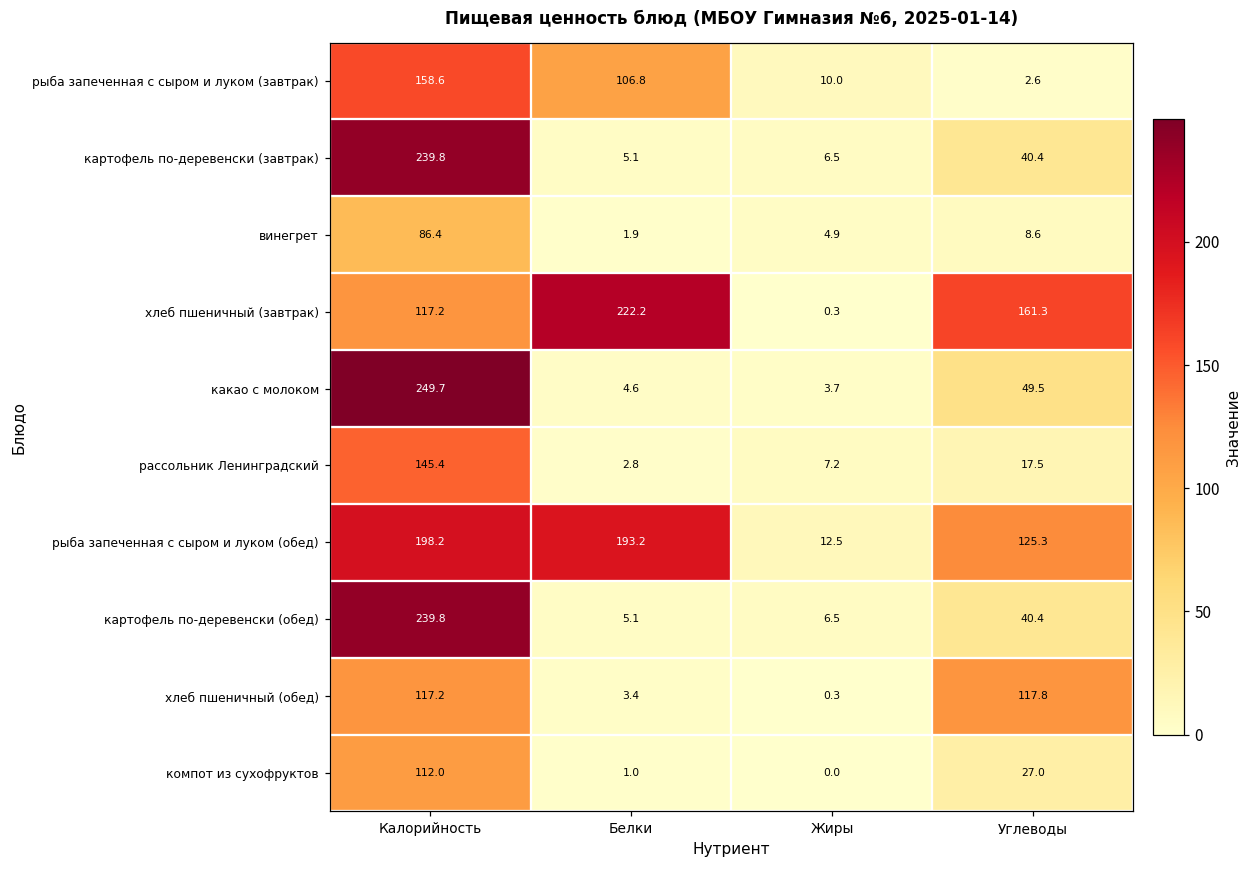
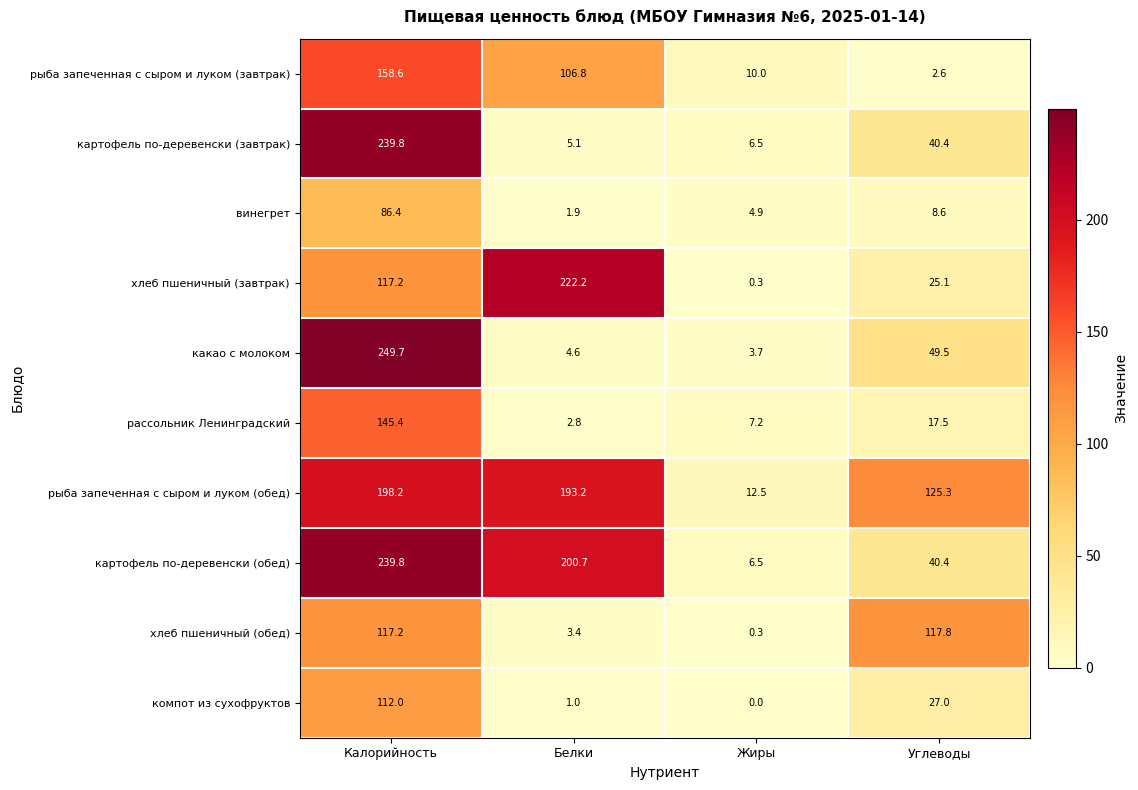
  {
    "рыба запеченная с сыром и луком (завтрак)": {
      "Калорийность": 158.6,
      "Белки": 106.8,
      "Жиры": 10.0,
      "Углеводы": 2.6
    },
    "картофель по-деревенски (завтрак)": {
      "Калорийность": 239.8,
      "Белки": 5.1,
      "Жиры": 6.5,
      "Углеводы": 40.4
    },
    "винегрет": {
      "Калорийность": 86.4,
      "Белки": 1.9,
      "Жиры": 4.9,
      "Углеводы": 8.6
    },
    "хлеб пшеничный (завтрак)": {
      "Калорийность": 117.2,
      "Белки": 222.2,
      "Жиры": 0.3,
-     "Углеводы": 161.3
+     "Углеводы": 25.1
    },
    "какао с молоком": {
      "Калорийность": 249.7,
      "Белки": 4.6,
      "Жиры": 3.7,
      "Углеводы": 49.5
    },
    "рассольник Ленинградский": {
      "Калорийность": 145.4,
      "Белки": 2.8,
      "Жиры": 7.2,
      "Углеводы": 17.5
    },
    "рыба запеченная с сыром и луком (обед)": {
      "Калорийность": 198.2,
      "Белки": 193.2,
      "Жиры": 12.5,
      "Углеводы": 125.3
    },
    "картофель по-деревенски (обед)": {
      "Калорийность": 239.8,
-     "Белки": 5.1,
+     "Белки": 200.7,
      "Жиры": 6.5,
      "Углеводы": 40.4
    },
    "хлеб пшеничный (обед)": {
      "Калорийность": 117.2,
      "Белки": 3.4,
      "Жиры": 0.3,
      "Углеводы": 117.8
    },
    "компот из сухофруктов": {
      "Калорийность": 112.0,
      "Белки": 1.0,
      "Жиры": 0.0,
      "Углеводы": 27.0
    }
  }
